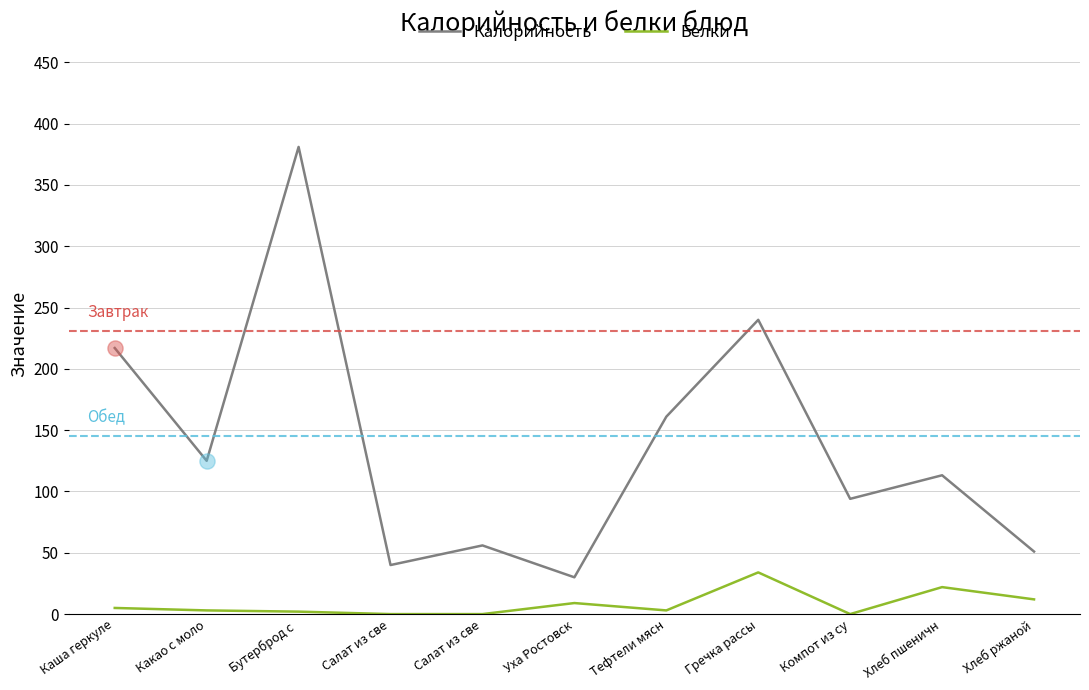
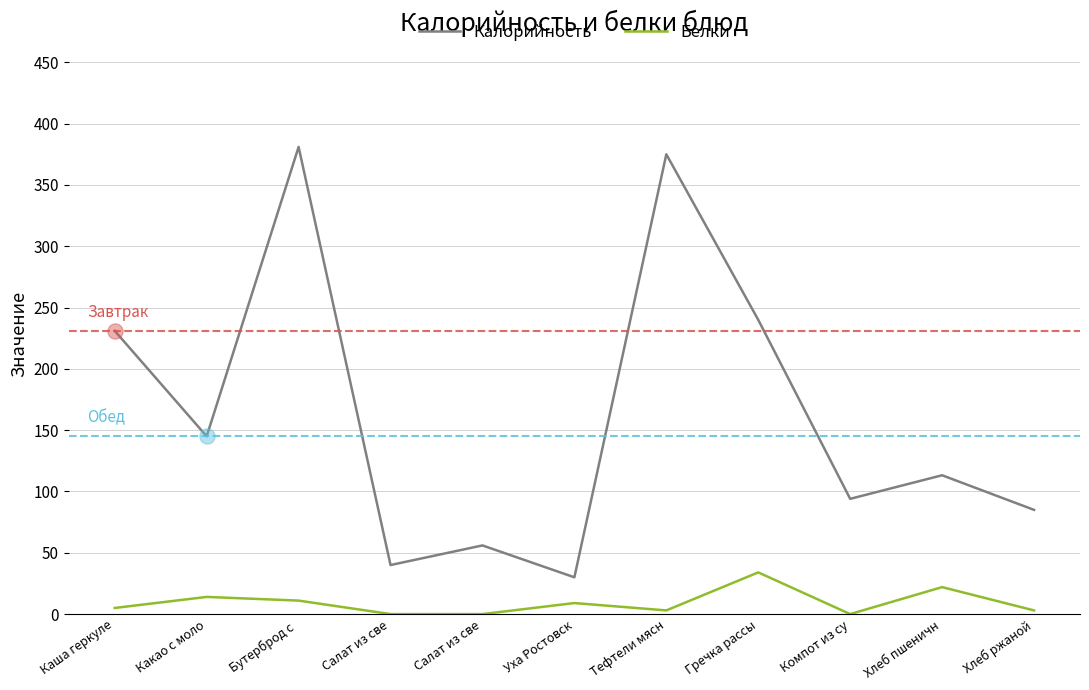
  {
    "Калорийность": {
-     "Каша геркуле": 217,
-     "Какао с моло": 125,
+     "Каша геркуле": 231,
+     "Какао с моло": 145,
      "Бутерброд с": 381,
      "Уха Ростовск": 30,
-     "Тефтели мясн": 161,
+     "Тефтели мясн": 375,
      "Гречка рассы": 240,
      "Компот из су": 94,
      "Хлеб пшеничн": 113,
-     "Хлеб ржаной": 51
+     "Хлеб ржаной": 85
    },
    "Белки": {
      "Каша геркуле": 5,
-     "Какао с моло": 3,
-     "Бутерброд с": 2,
+     "Какао с моло": 14,
+     "Бутерброд с": 11,
      "Уха Ростовск": 9,
      "Тефтели мясн": 3,
      "Гречка рассы": 34,
      "Компот из су": 0,
      "Хлеб пшеничн": 22,
-     "Хлеб ржаной": 12
+     "Хлеб ржаной": 3
    }
  }
